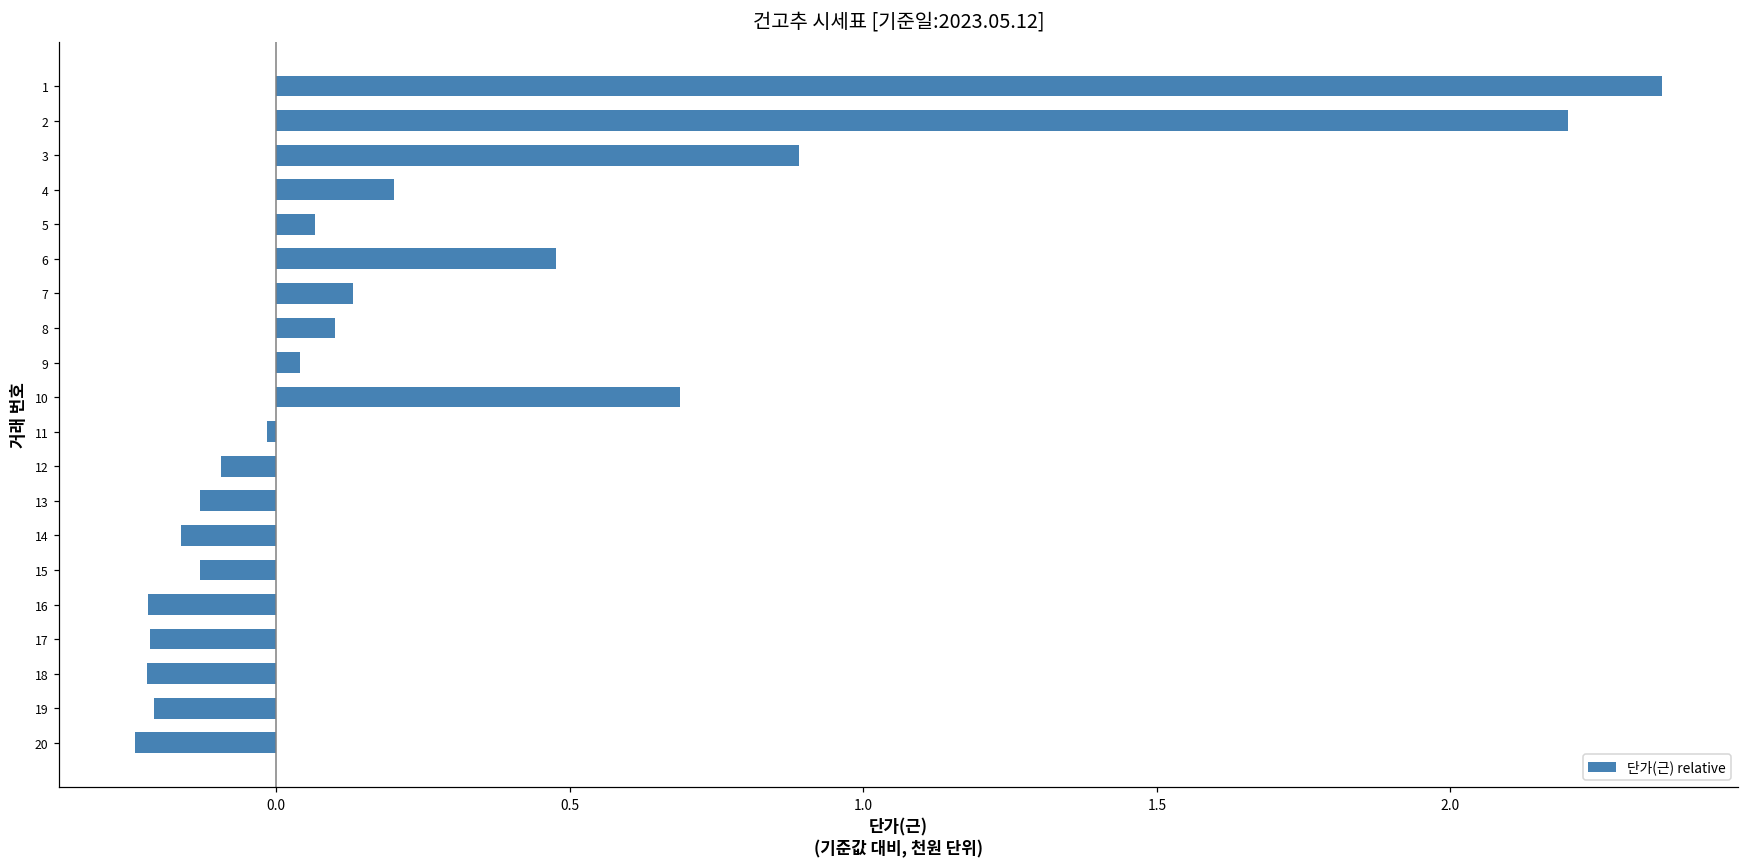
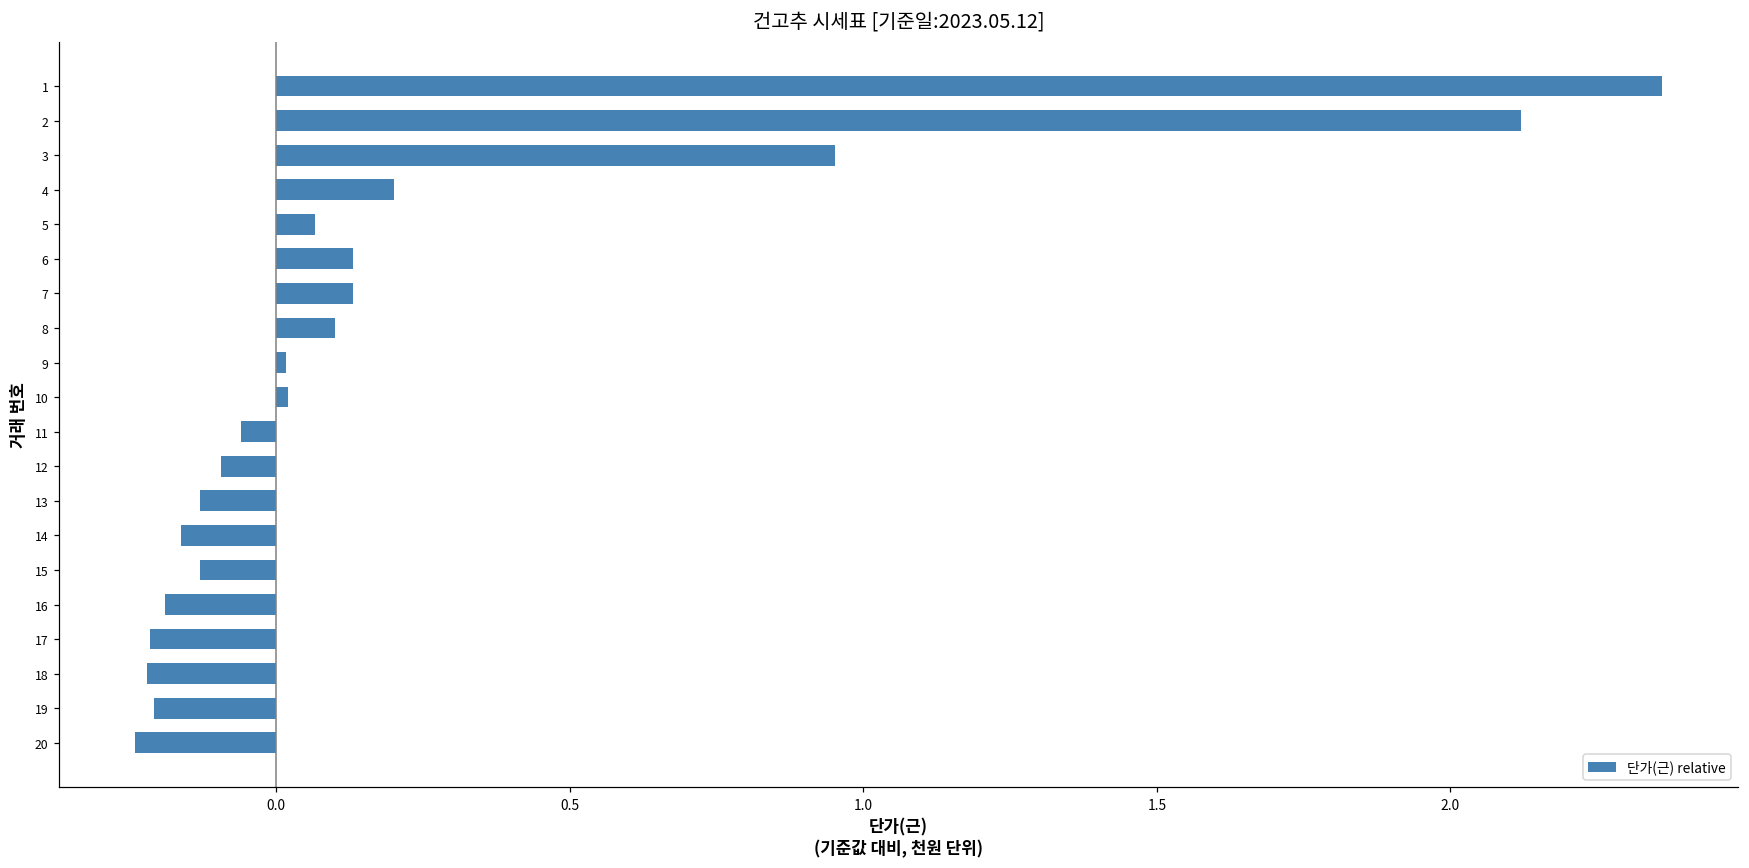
  {
    "1": 2.36,
-   "2": 2.20,
-   "3": 0.89,
+   "2": 2.12,
+   "3": 0.95,
    "4": 0.20,
    "5": 0.07,
-   "6": 0.48,
+   "6": 0.13,
    "7": 0.13,
    "8": 0.10,
-   "9": 0.04,
-   "10": 0.69,
-   "11": -0.02,
+   "9": 0.02,
+   "10": 0.02,
+   "11": -0.06,
    "12": -0.09,
    "13": -0.13,
    "14": -0.16,
    "15": -0.13,
-   "16": -0.22,
+   "16": -0.19,
    "17": -0.22,
    "18": -0.22,
    "19": -0.21,
    "20": -0.24
  }
